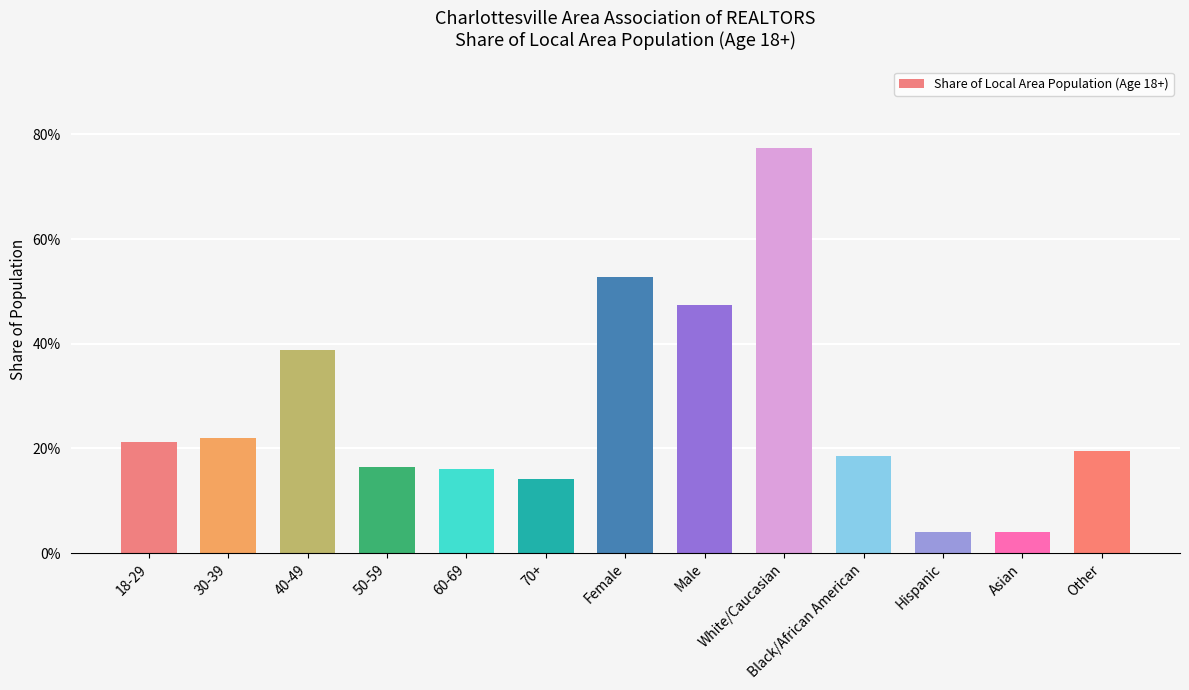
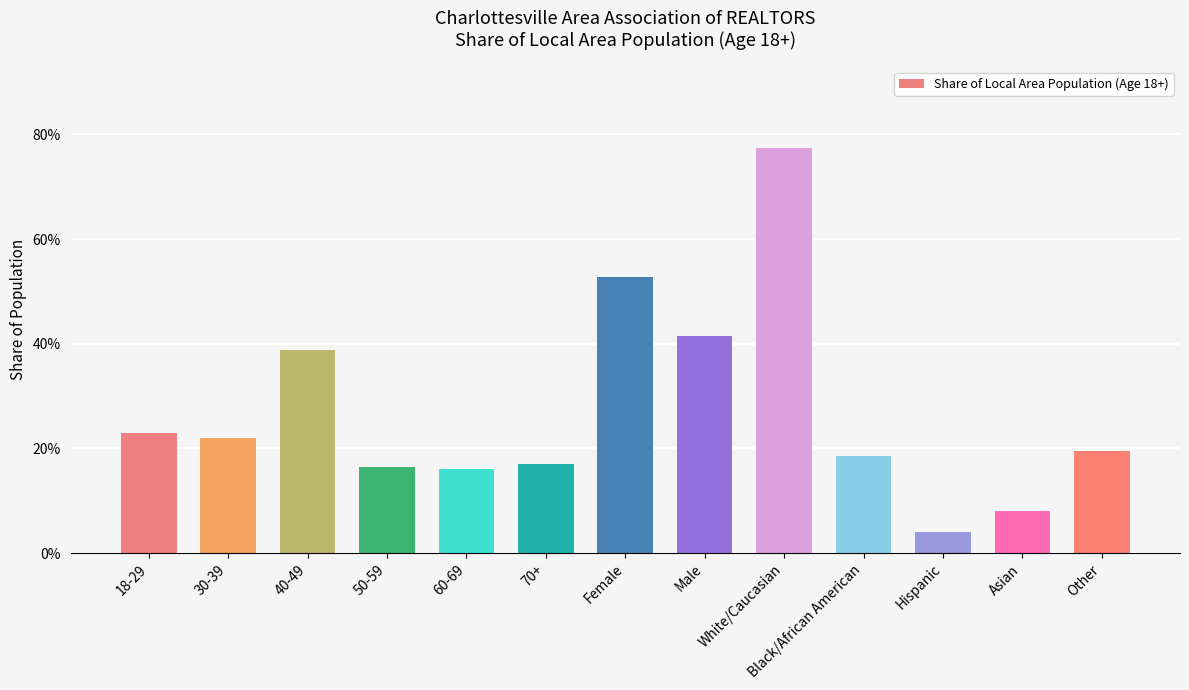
  {
-   "18-29": "21%",
+   "18-29": "23%",
    "30-39": "22%",
    "40-49": "39%",
    "50-59": "16%",
    "60-69": "16%",
-   "70+": "14%",
+   "70+": "17%",
    "Female": "53%",
-   "Male": "47%",
+   "Male": "42%",
    "White/Caucasian": "77%",
    "Black/African American": "19%",
    "Hispanic": "4%",
-   "Asian": "4%",
+   "Asian": "8%",
    "Other": "19%"
  }
